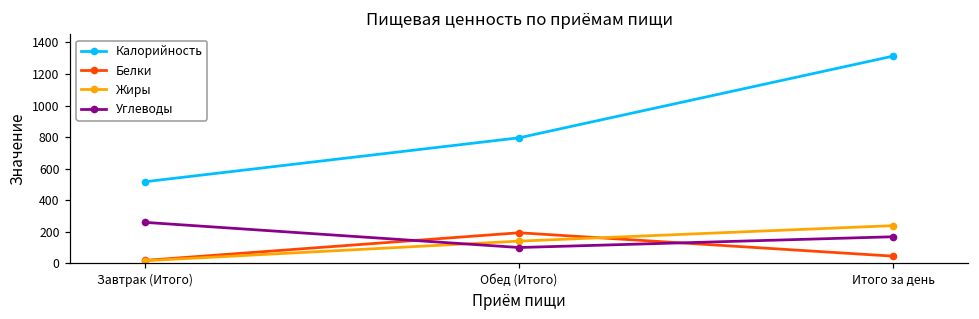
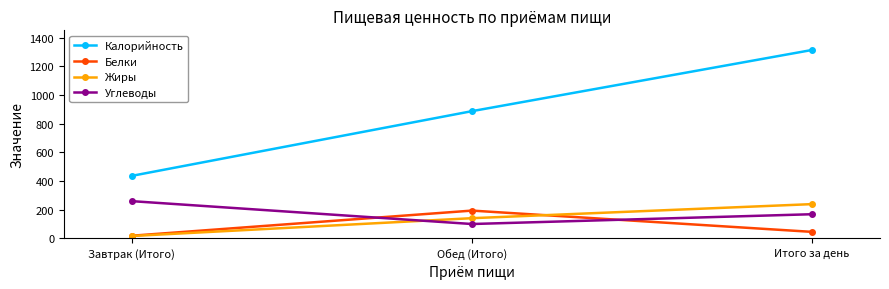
  {
    "Калорийность": {
-     "Завтрак (Итого)": 520,
-     "Обед (Итого)": 800,
+     "Завтрак (Итого)": 440,
+     "Обед (Итого)": 890,
      "Итого за день": 1310
    },
    "Белки": {
      "Обед (Итого)": 190,
      "Итого за день": 50
    },
    "Жиры": {
      "Обед (Итого)": 140,
      "Итого за день": 240
    },
    "Углеводы": {
      "Завтрак (Итого)": 260,
      "Обед (Итого)": 100,
      "Итого за день": 170
    }
  }
